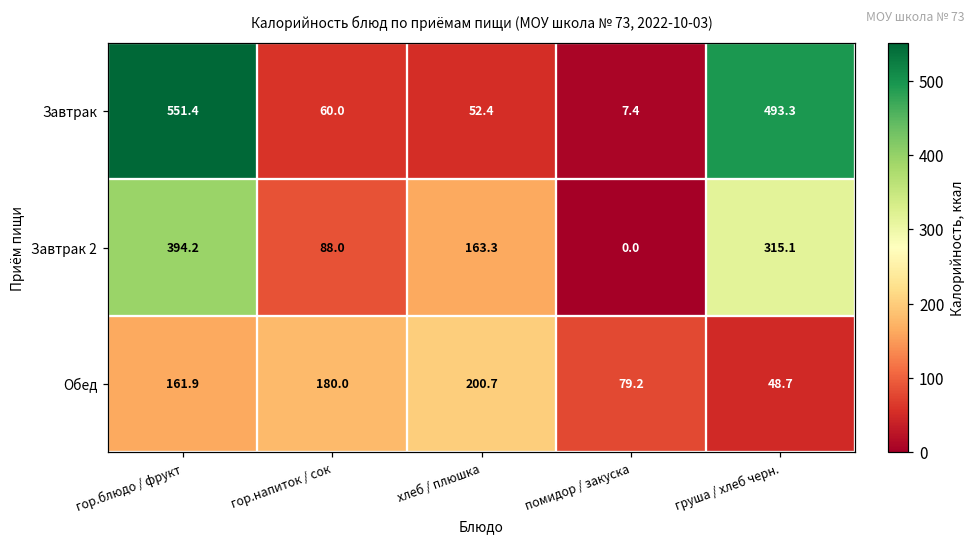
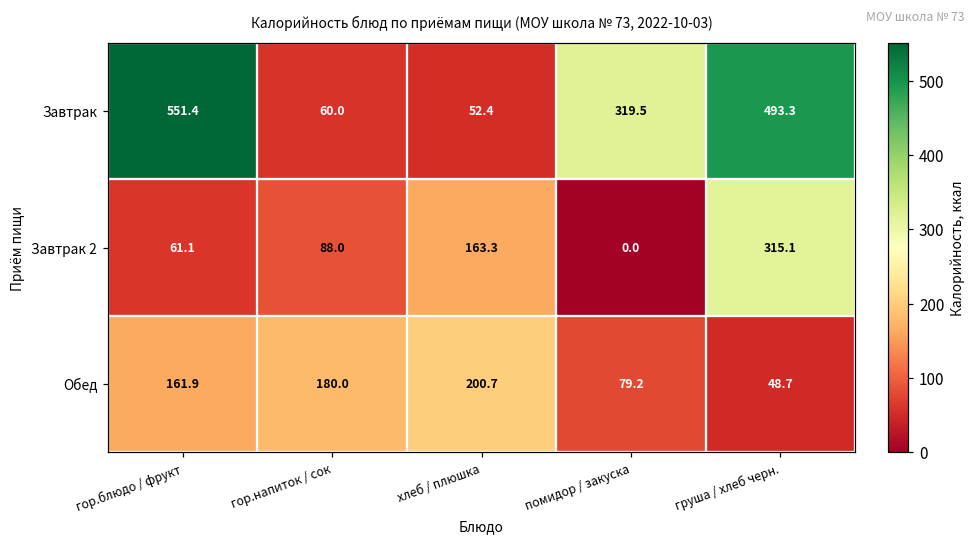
  {
    "Завтрак": {
      "гор.блюдо / фрукт": 551.4,
      "гор.напиток / сок": 60.0,
      "хлеб / плюшка": 52.4,
-     "помидор / закуска": 7.4,
+     "помидор / закуска": 319.5,
      "груша / хлеб черн.": 493.3
    },
    "Завтрак 2": {
-     "гор.блюдо / фрукт": 394.2,
+     "гор.блюдо / фрукт": 61.1,
      "гор.напиток / сок": 88.0,
      "хлеб / плюшка": 163.3,
      "помидор / закуска": 0.0,
      "груша / хлеб черн.": 315.1
    },
    "Обед": {
      "гор.блюдо / фрукт": 161.9,
      "гор.напиток / сок": 180.0,
      "хлеб / плюшка": 200.7,
      "помидор / закуска": 79.2,
      "груша / хлеб черн.": 48.7
    }
  }
